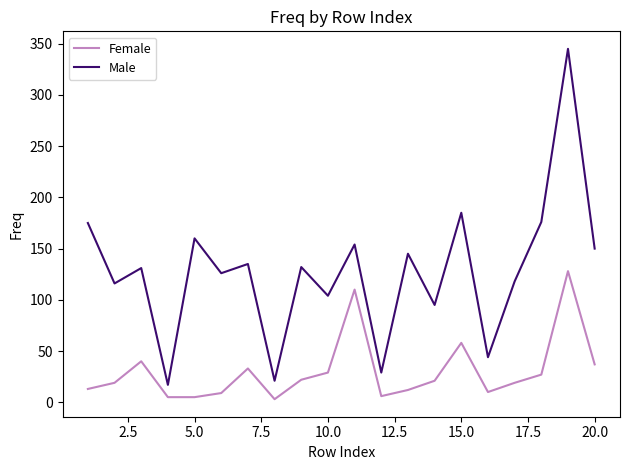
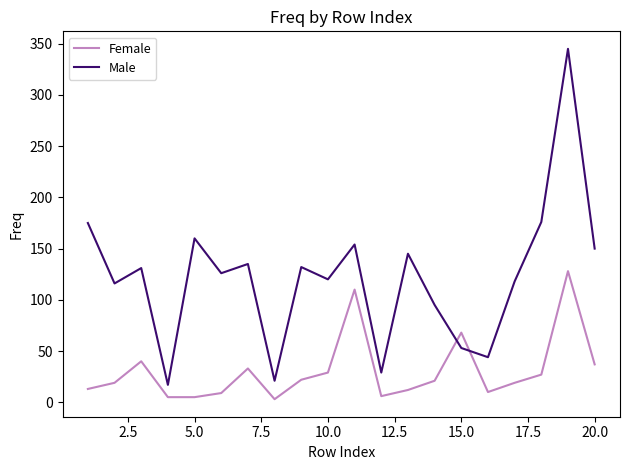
  {
    "Female": {
      "5.0": 5,
      "10.0": 29,
-     "15.0": 58,
+     "15.0": 68,
      "20.0": 37
    },
    "Male": {
      "5.0": 160,
-     "10.0": 104,
-     "15.0": 185,
+     "10.0": 120,
+     "15.0": 53,
      "20.0": 150
    }
  }
